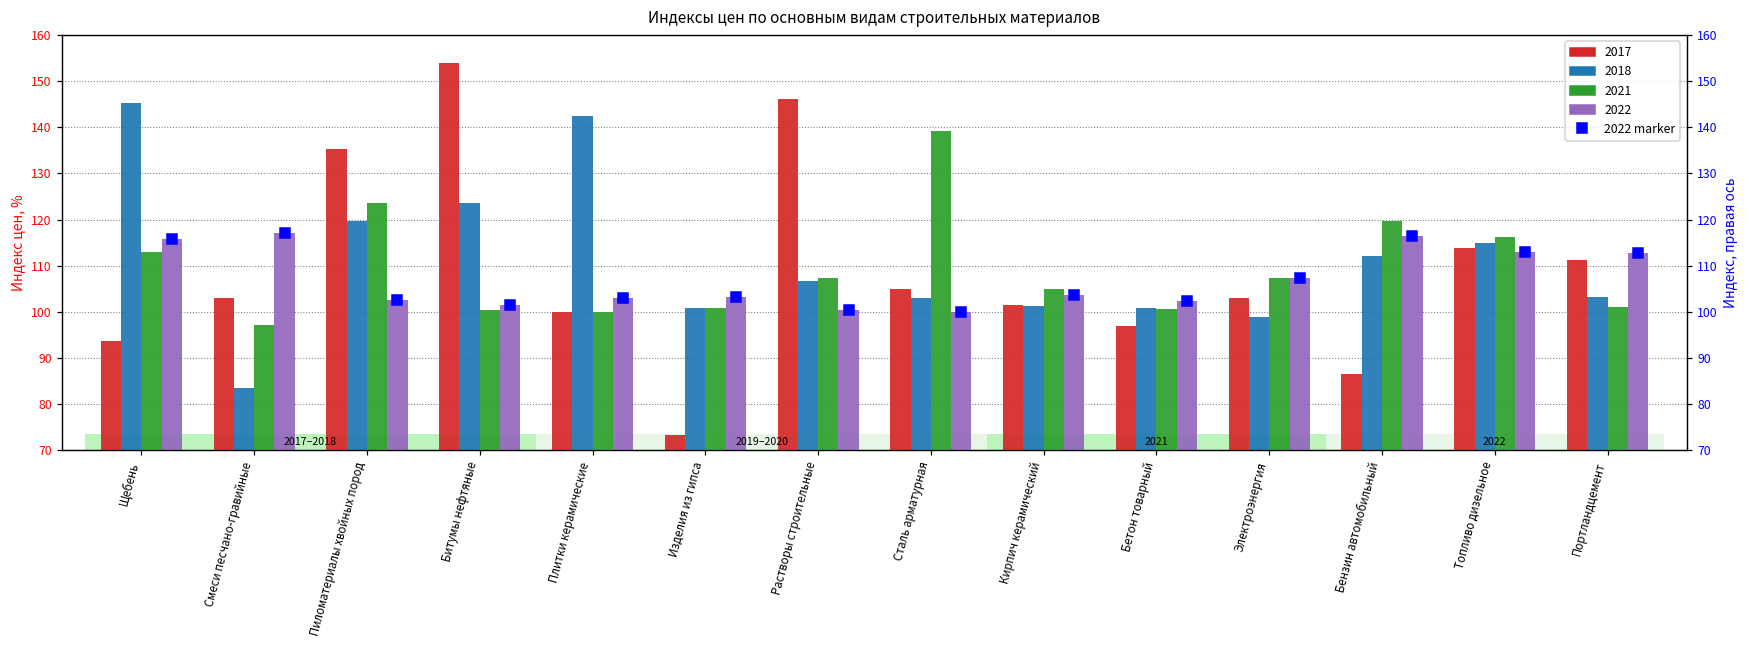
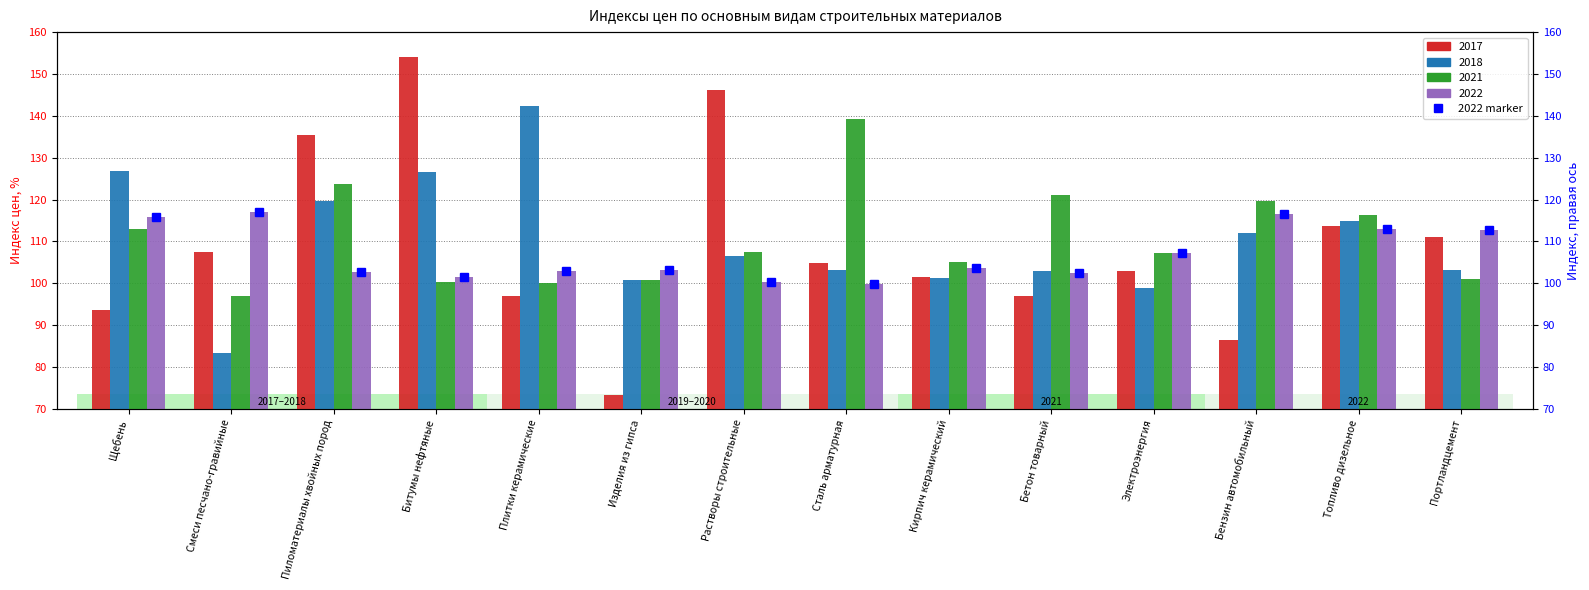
  {
    "2017": {
      "Щебень": 94,
-     "Смеси песчано-гравийные": 103,
+     "Смеси песчано-гравийные": 108,
      "Пиломатериалы хвойных пород": 135,
      "Битумы нефтяные": 154,
-     "Плитки керамические": 100,
+     "Плитки керамические": 97,
      "Изделия из гипса": 73,
      "Растворы строительные": 146,
      "Сталь арматурная": 105,
      "Кирпич керамический": 101,
      "Бетон товарный": 97,
      "Электроэнергия": 103,
      "Бензин автомобильный": 86,
      "Топливо дизельное": 114,
      "Портландцемент": 111
    },
    "2018": {
-     "Щебень": 145,
+     "Щебень": 127,
      "Смеси песчано-гравийные": 83,
      "Пиломатериалы хвойных пород": 120,
-     "Битумы нефтяные": 124,
+     "Битумы нефтяные": 127,
      "Плитки керамические": 142,
      "Изделия из гипса": 101,
      "Растворы строительные": 107,
      "Сталь арматурная": 103,
      "Кирпич керамический": 101,
-     "Бетон товарный": 101,
+     "Бетон товарный": 103,
      "Электроэнергия": 99,
      "Бензин автомобильный": 112,
      "Топливо дизельное": 115,
      "Портландцемент": 103
    },
    "2021": {
      "Щебень": 113,
      "Смеси песчано-гравийные": 97,
      "Пиломатериалы хвойных пород": 124,
      "Битумы нефтяные": 100,
      "Плитки керамические": 100,
      "Изделия из гипса": 101,
      "Растворы строительные": 107,
      "Сталь арматурная": 139,
      "Кирпич керамический": 105,
-     "Бетон товарный": 101,
+     "Бетон товарный": 121,
      "Электроэнергия": 107,
      "Бензин автомобильный": 120,
      "Топливо дизельное": 116,
      "Портландцемент": 101
    },
    "2022": {
      "Щебень": 116,
      "Смеси песчано-гравийные": 117,
      "Пиломатериалы хвойных пород": 103,
      "Битумы нефтяные": 101,
      "Плитки керамические": 103,
      "Изделия из гипса": 103,
      "Растворы строительные": 100,
      "Сталь арматурная": 100,
      "Кирпич керамический": 104,
      "Бетон товарный": 102,
      "Электроэнергия": 107,
      "Бензин автомобильный": 117,
      "Топливо дизельное": 113,
      "Портландцемент": 113
    }
  }
